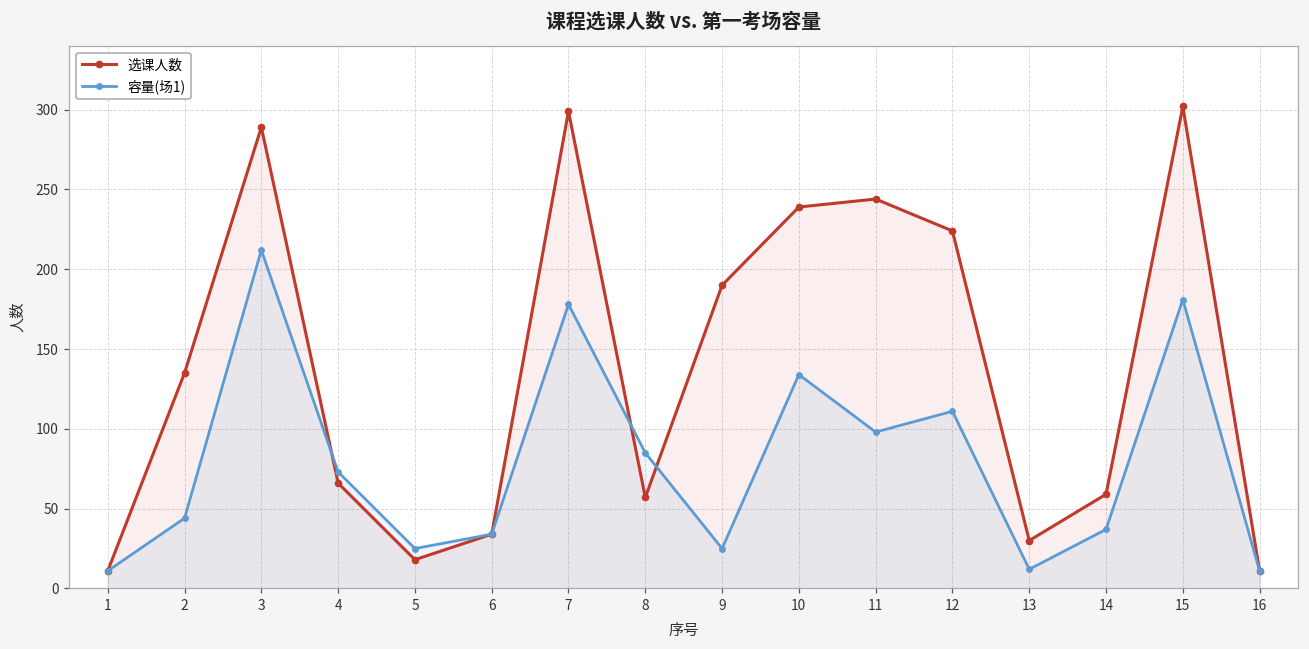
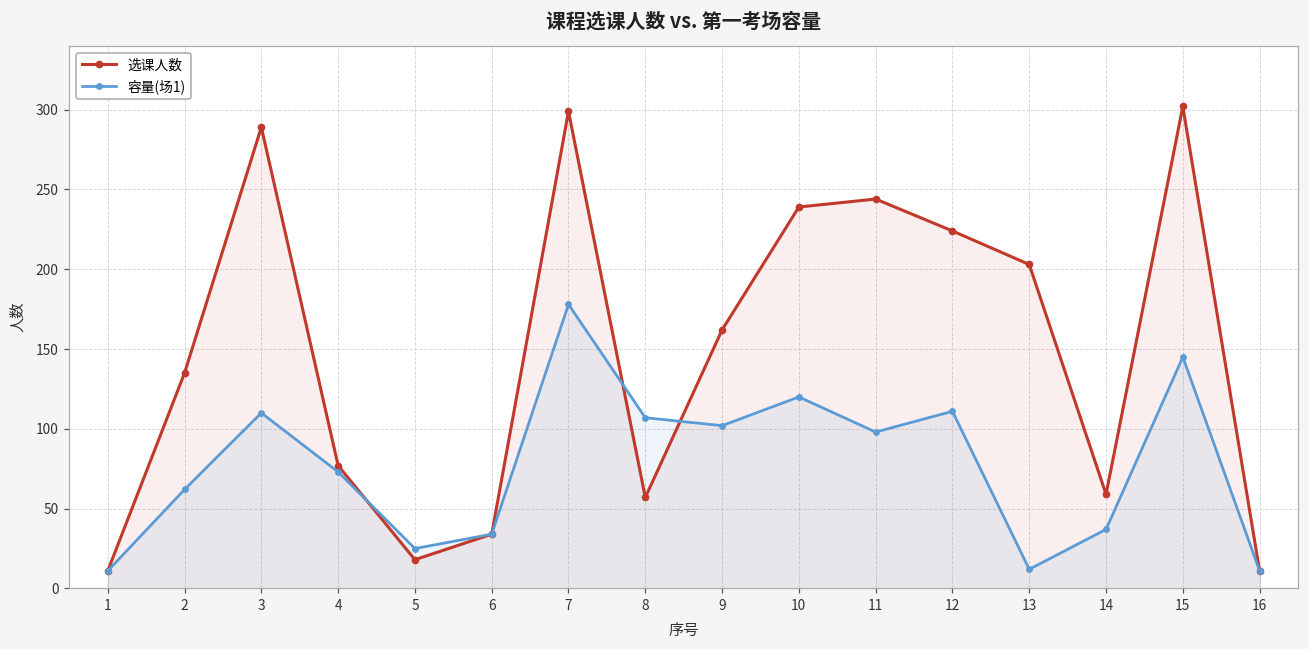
  {
    "选课人数": {
      "2": 135,
      "3": 289,
-     "4": 66,
+     "4": 77,
      "5": 18,
      "7": 299,
      "8": 57,
-     "9": 190,
+     "9": 162,
      "10": 239,
      "11": 244,
      "12": 224,
-     "13": 30,
+     "13": 203,
      "14": 59,
      "15": 302
    },
    "容量(场1)": {
-     "2": 44,
-     "3": 212,
+     "2": 62,
+     "3": 110,
      "4": 73,
      "5": 25,
      "7": 178,
-     "8": 85,
-     "9": 25,
-     "10": 134,
+     "8": 107,
+     "9": 102,
+     "10": 120,
      "11": 98,
      "12": 111,
      "13": 12,
      "14": 37,
-     "15": 181
+     "15": 145
    }
  }
